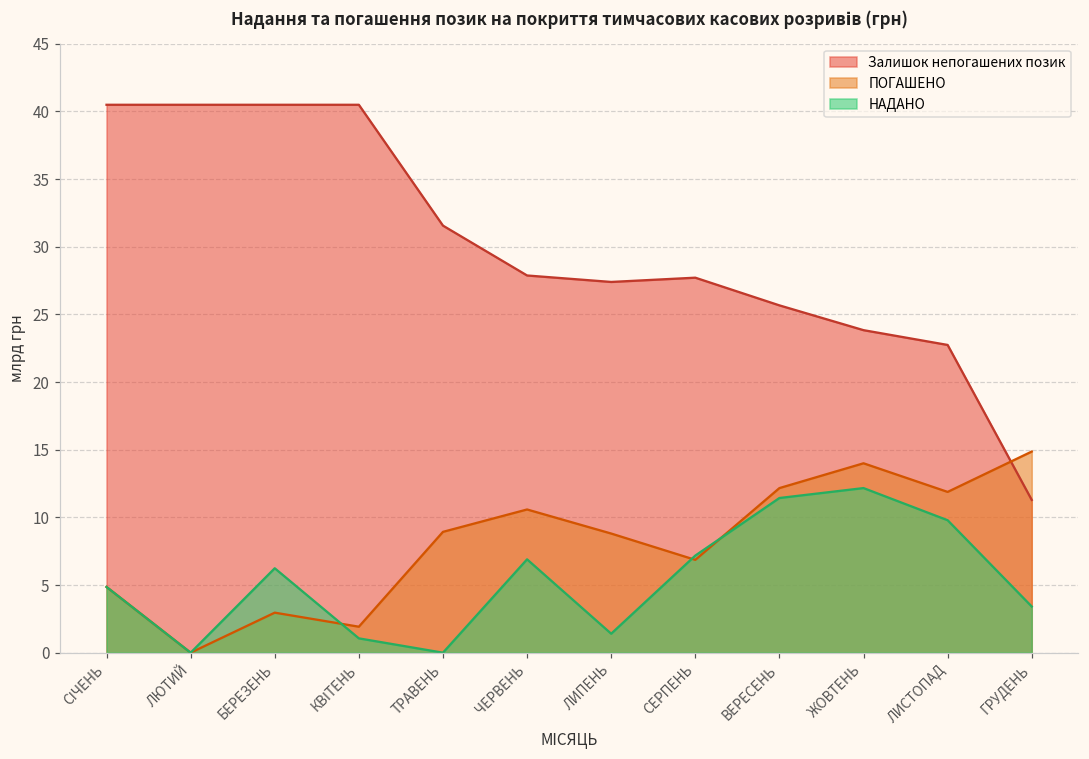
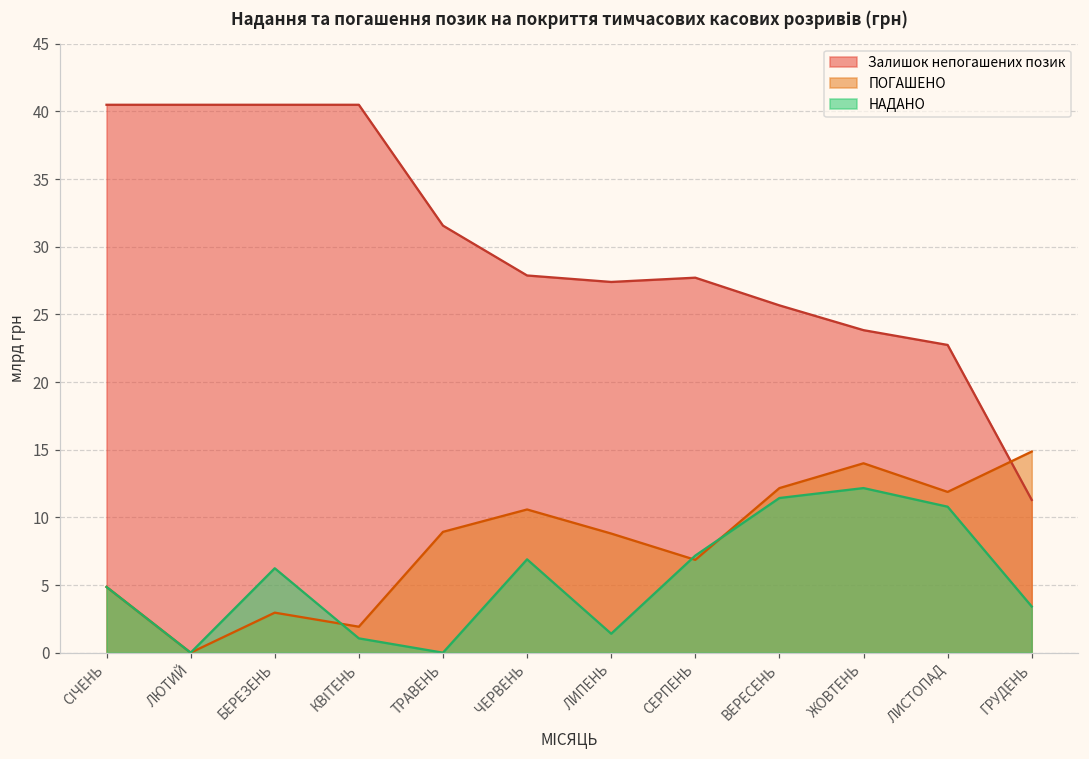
  {
    "НАДАНО": {
      "БЕРЕЗЕНЬ": 6.2,
      "КВІТЕНЬ": 1.1,
      "ТРАВЕНЬ": 0.0,
      "ЧЕРВЕНЬ": 6.9,
      "ЛИПЕНЬ": 1.4,
      "СЕРПЕНЬ": 7.2,
      "ВЕРЕСЕНЬ": 11.4,
      "ЖОВТЕНЬ": 12.2,
-     "ЛИСТОПАД": 9.8,
+     "ЛИСТОПАД": 10.8,
      "ГРУДЕНЬ": 3.4
    }
  }
